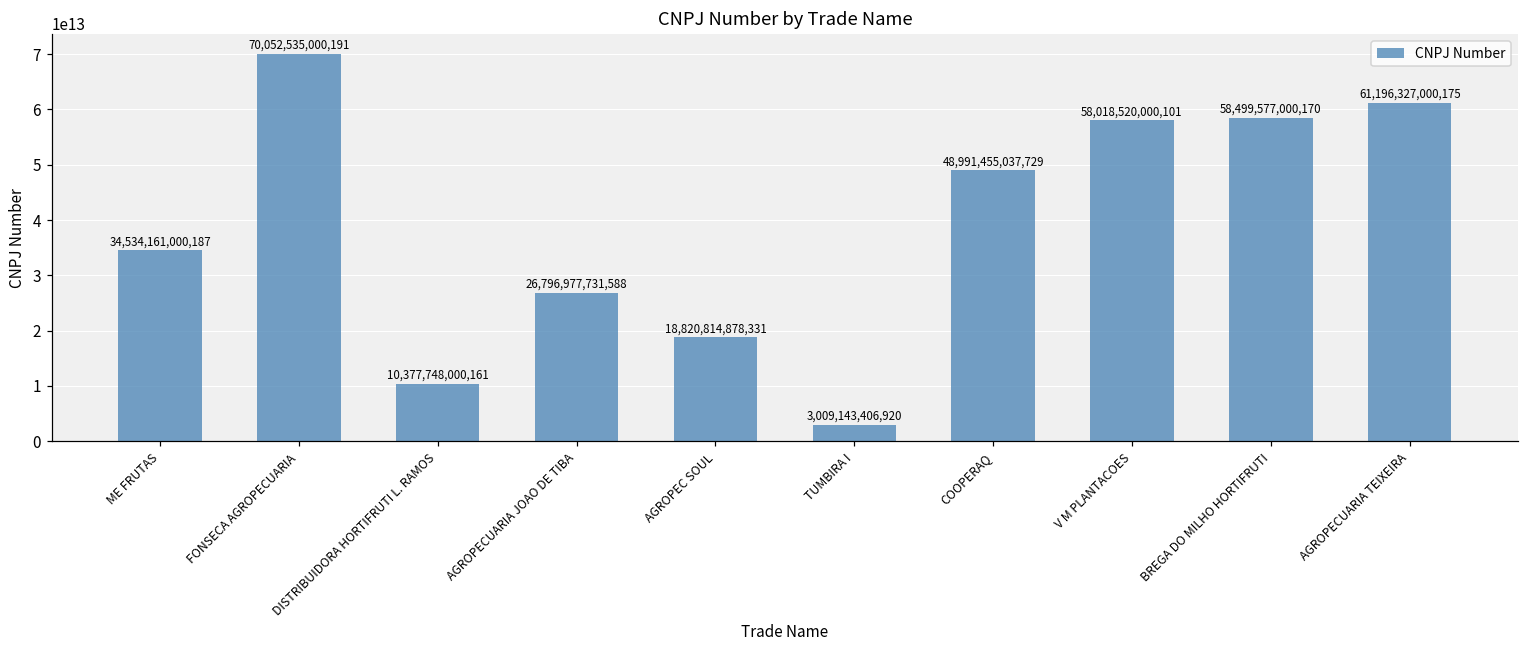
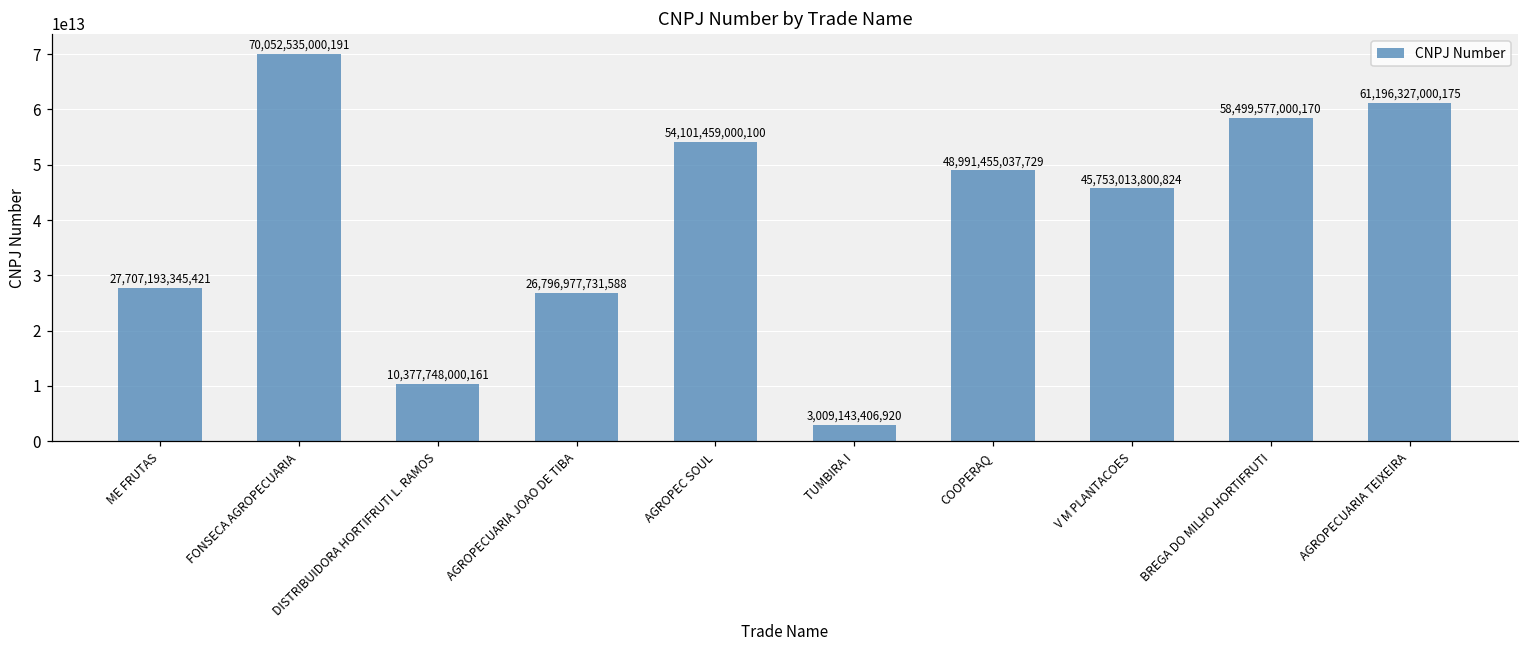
  {
-   "ME FRUTAS": "34,534,161,000,187",
+   "ME FRUTAS": "27,707,193,345,421",
    "FONSECA AGROPECUARIA": "70,052,535,000,191",
    "DISTRIBUIDORA HORTIFRUTI L. RAMOS": "10,377,748,000,161",
    "AGROPECUARIA JOAO DE TIBA": "26,796,977,731,588",
-   "AGROPEC SOUL": "18,820,814,878,331",
+   "AGROPEC SOUL": "54,101,459,000,100",
    "TUMBIRA I": "3,009,143,406,920",
    "COOPERAQ": "48,991,455,037,729",
-   "V M PLANTACOES": "58,018,520,000,101",
+   "V M PLANTACOES": "45,753,013,800,824",
    "BREGA DO MILHO HORTIFRUTI": "58,499,577,000,170",
    "AGROPECUARIA TEIXEIRA": "61,196,327,000,175"
  }
